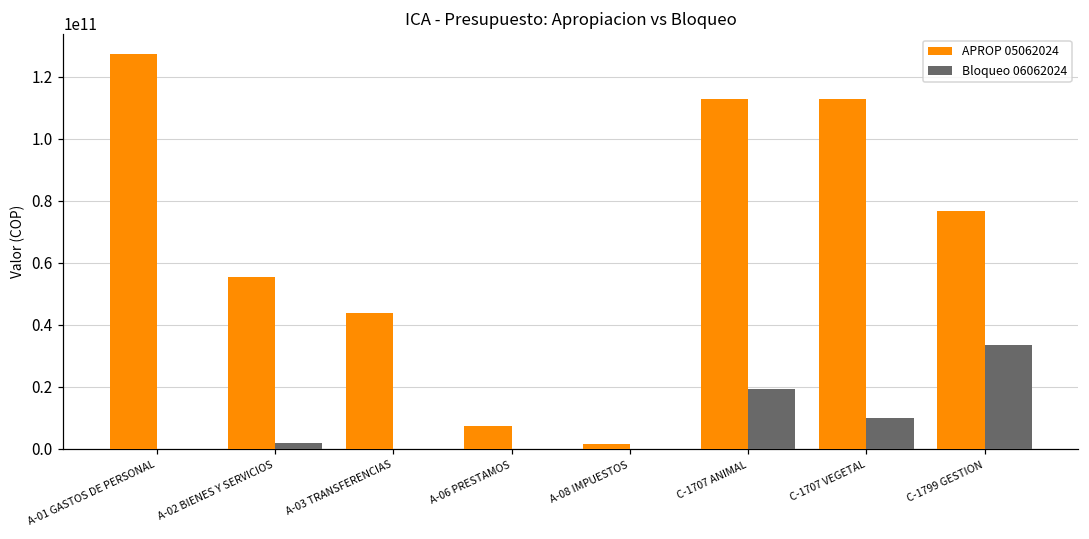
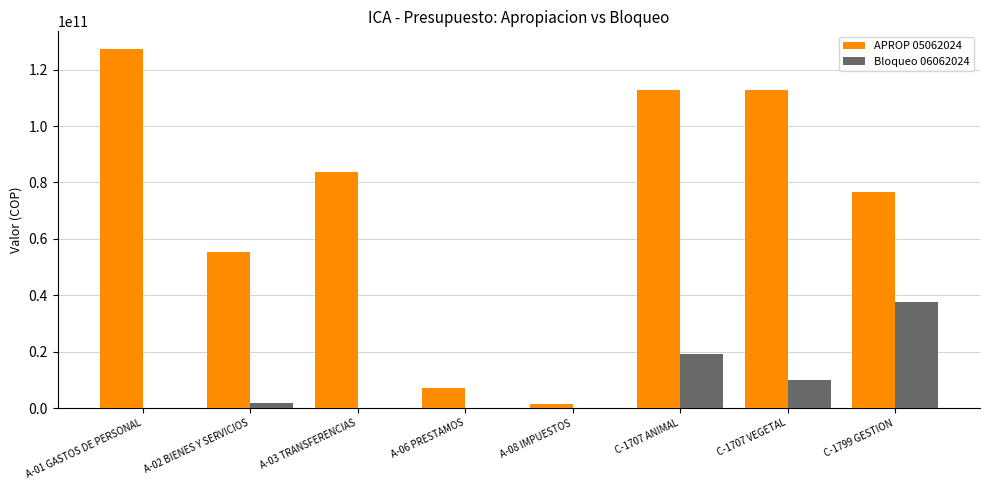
  {
    "APROP 05062024": {
      "A-01 GASTOS DE PERSONAL": 127000000000,
      "A-02 BIENES Y SERVICIOS": 55000000000,
-     "A-03 TRANSFERENCIAS": 44000000000,
+     "A-03 TRANSFERENCIAS": 84000000000,
      "A-06 PRESTAMOS": 7000000000,
      "A-08 IMPUESTOS": 2000000000,
      "C-1707 ANIMAL": 113000000000,
      "C-1707 VEGETAL": 113000000000,
      "C-1799 GESTION": 77000000000
    },
    "Bloqueo 06062024": {
      "A-01 GASTOS DE PERSONAL": 0,
      "A-02 BIENES Y SERVICIOS": 2000000000,
      "A-03 TRANSFERENCIAS": 0,
      "A-06 PRESTAMOS": 0,
      "A-08 IMPUESTOS": 0,
      "C-1707 ANIMAL": 19000000000,
      "C-1707 VEGETAL": 10000000000,
-     "C-1799 GESTION": 33000000000
+     "C-1799 GESTION": 38000000000
    }
  }
